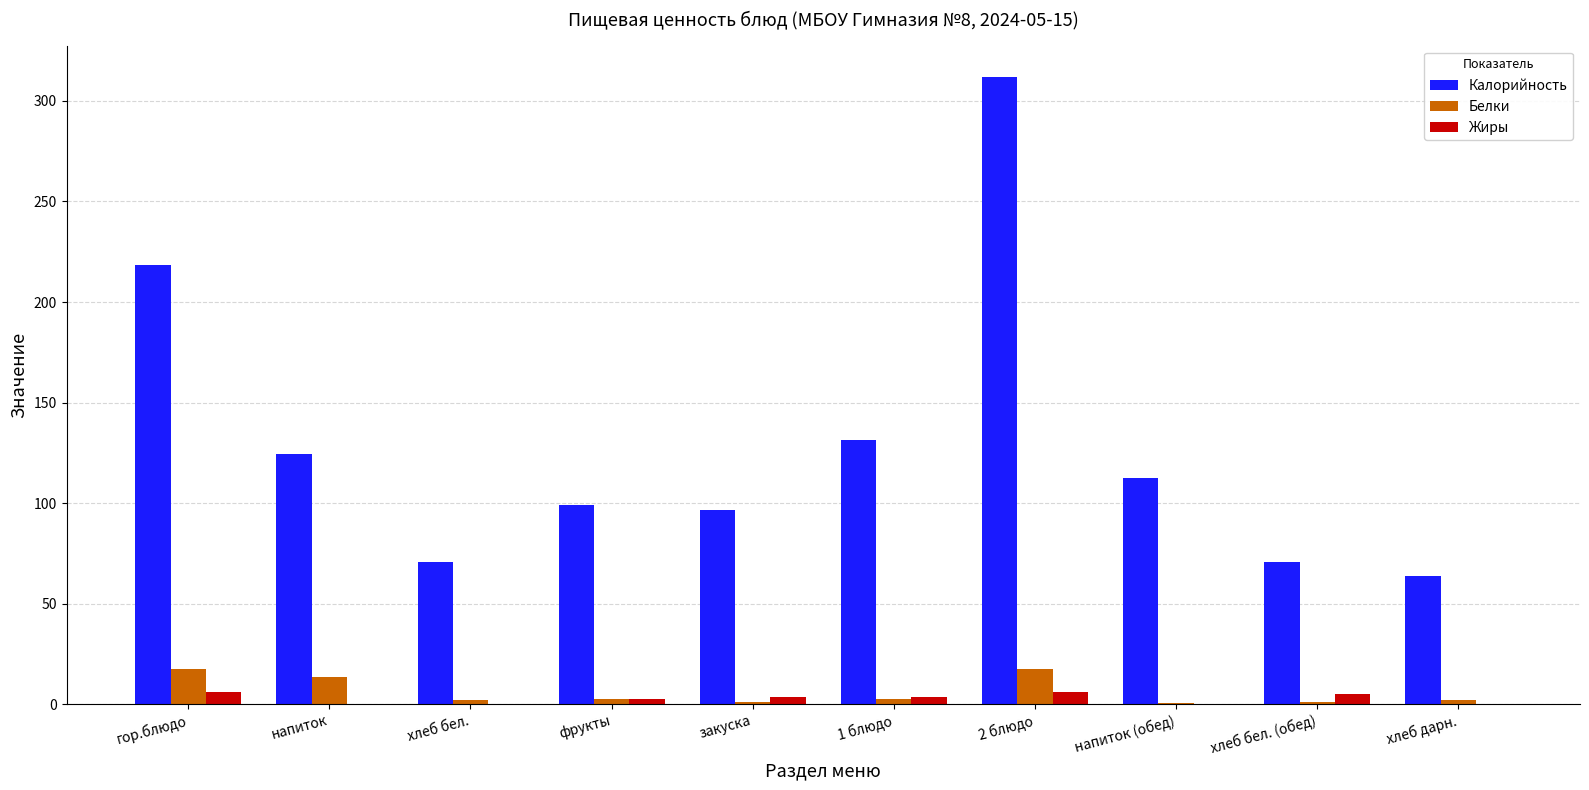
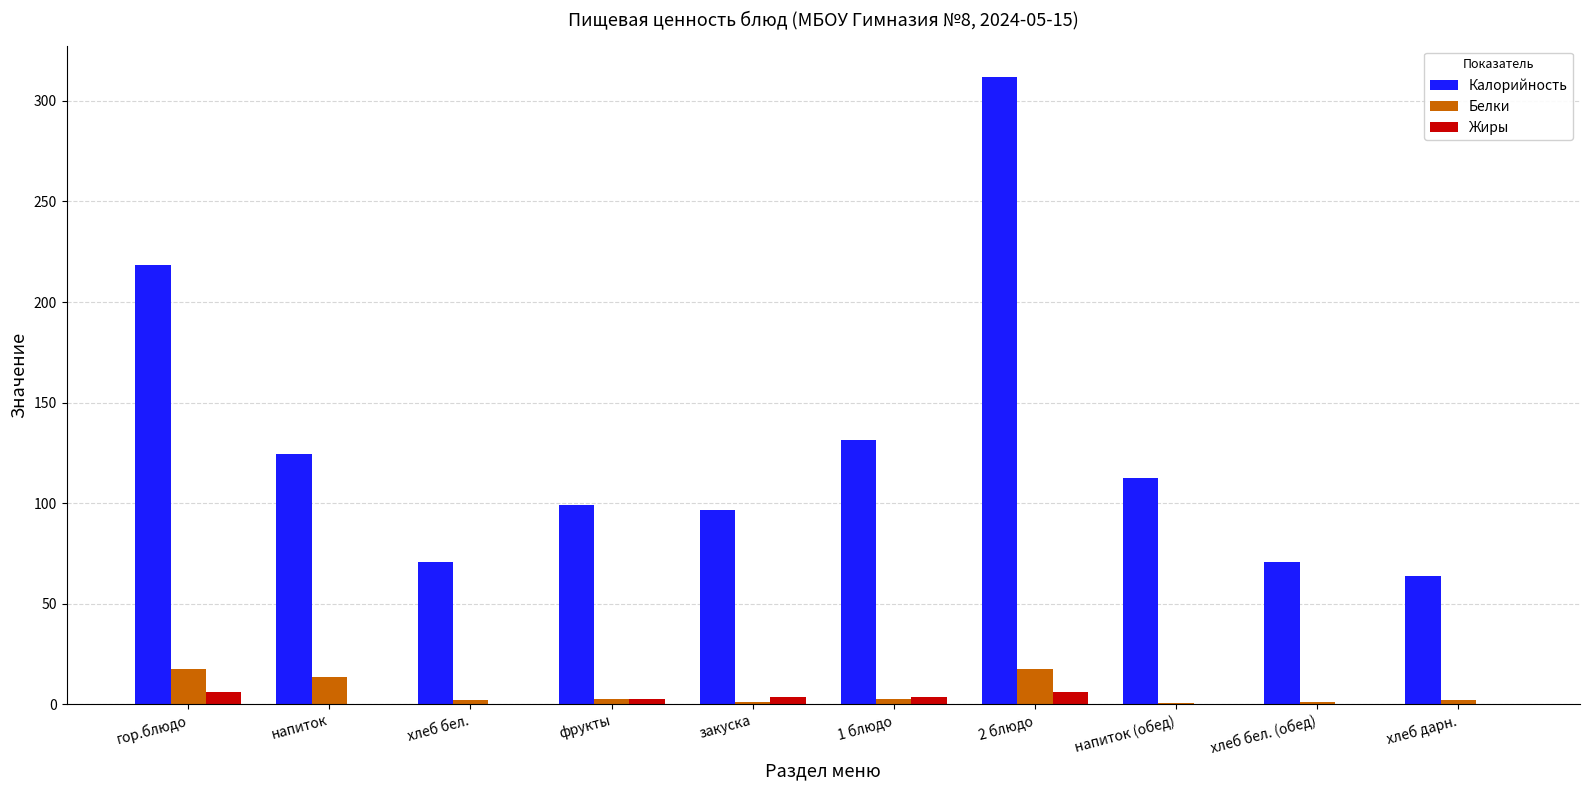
  {
    "Калорийность": {
      "гор.блюдо": 219,
      "напиток": 125,
      "хлеб бел.": 70,
      "фрукты": 99,
      "закуска": 97,
      "1 блюдо": 131,
      "2 блюдо": 312,
      "напиток (обед)": 113,
      "хлеб бел. (обед)": 70,
      "хлеб дарн.": 64
    },
    "Белки": {
      "гор.блюдо": 17,
      "напиток": 14,
      "хлеб бел.": 2,
      "фрукты": 2,
      "1 блюдо": 3,
      "2 блюдо": 17,
      "хлеб дарн.": 2
    },
    "Жиры": {
      "гор.блюдо": 6,
      "фрукты": 2,
      "закуска": 4,
      "1 блюдо": 4,
      "2 блюдо": 6,
-     "хлеб бел. (обед)": 5
+     "хлеб бел. (обед)": 0
    }
  }
